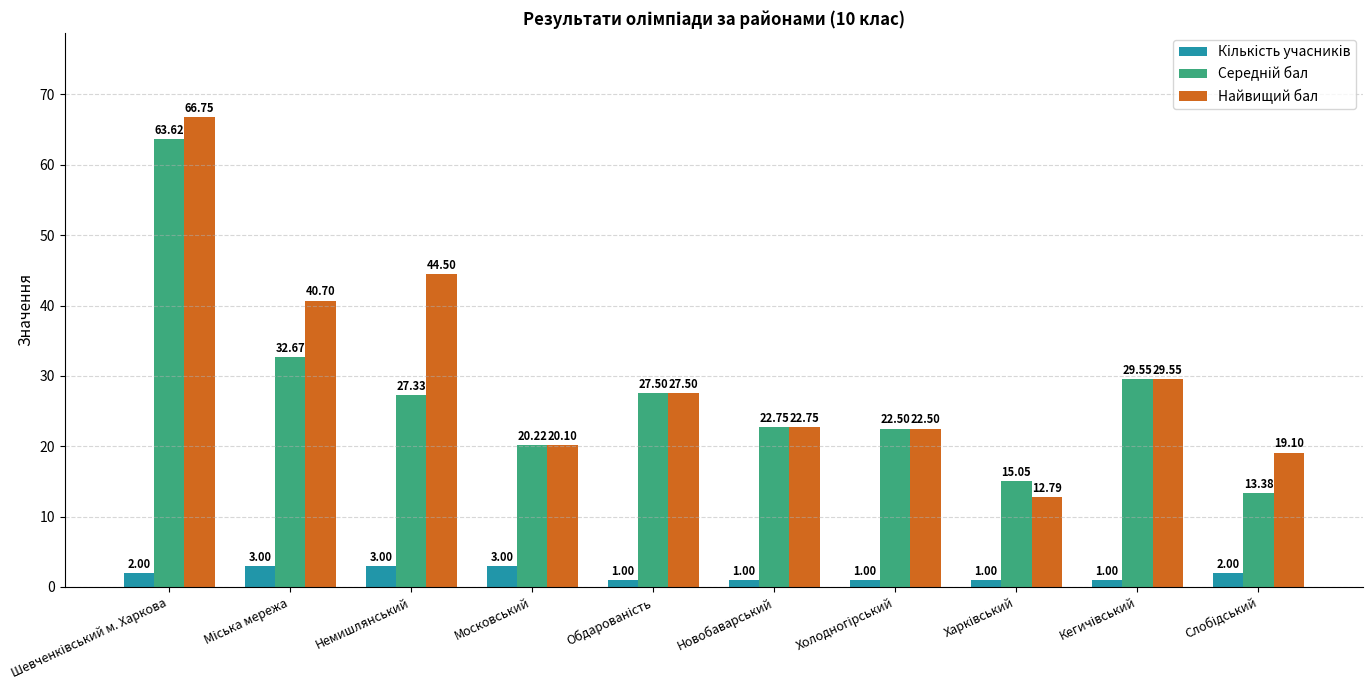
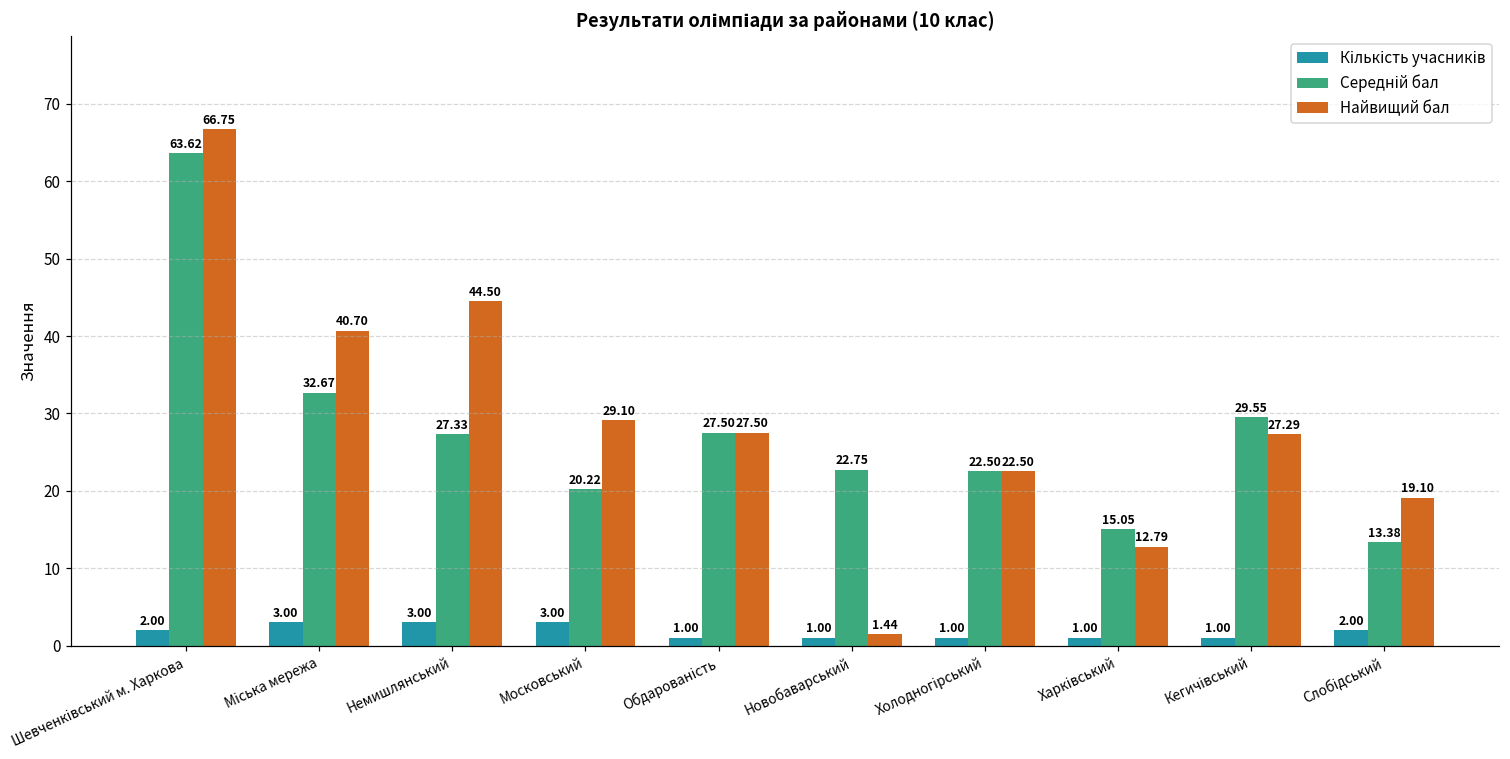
  {
    "Найвищий бал": {
      "Шевченківський м. Харкова": 66.75,
      "Міська мережа": 40.70,
      "Немишлянський": 44.50,
-     "Московський": 20.10,
+     "Московський": 29.10,
      "Обдарованість": 27.50,
-     "Новобаварський": 22.75,
+     "Новобаварський": 1.44,
      "Холодногірський": 22.50,
      "Харківський": 12.79,
-     "Кегичівський": 29.55,
+     "Кегичівський": 27.29,
      "Слобідський": 19.10
    }
  }
